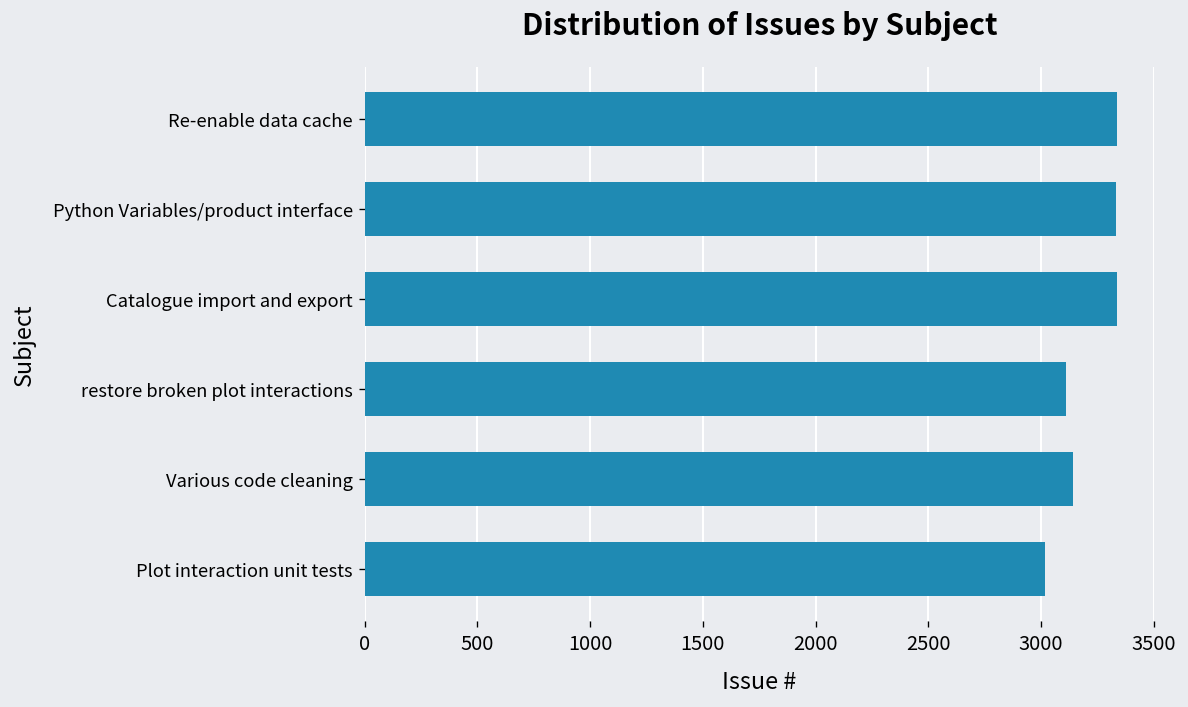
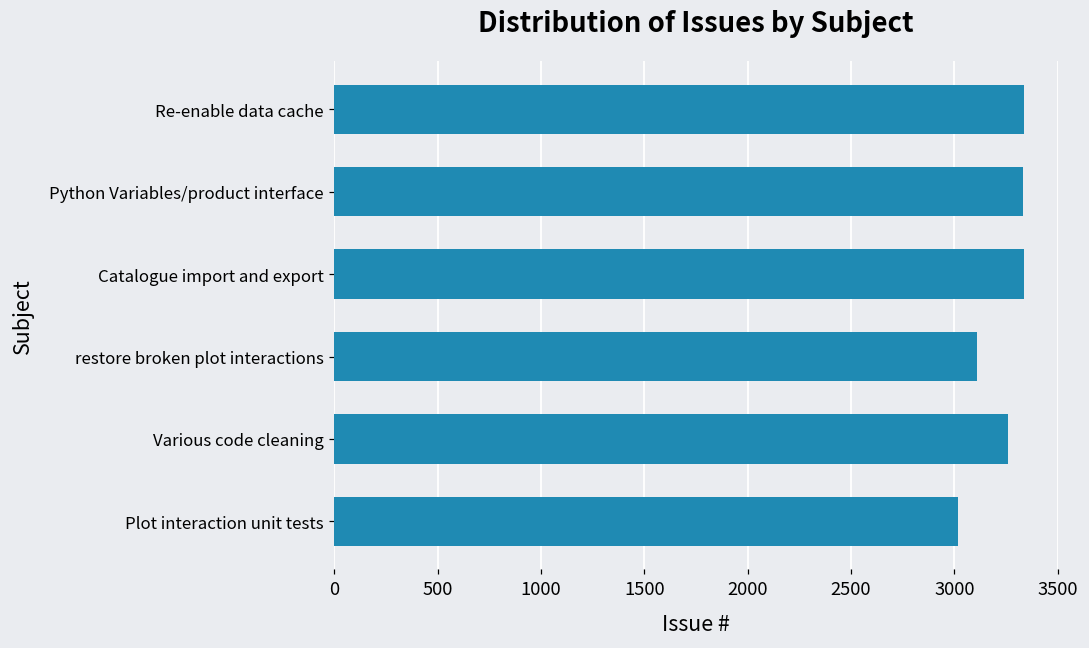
  {
    "Re-enable data cache": 3340,
    "Python Variables/product interface": 3330,
    "Catalogue import and export": 3340,
    "restore broken plot interactions": 3110,
-   "Various code cleaning": 3140,
+   "Various code cleaning": 3260,
    "Plot interaction unit tests": 3020
  }
